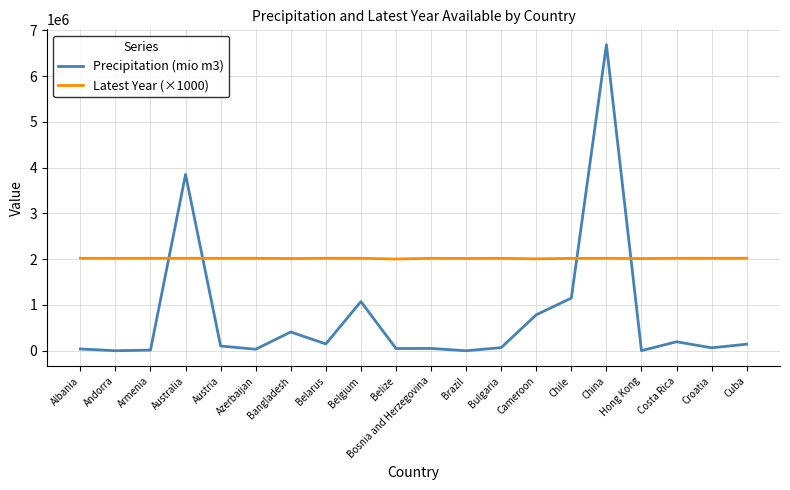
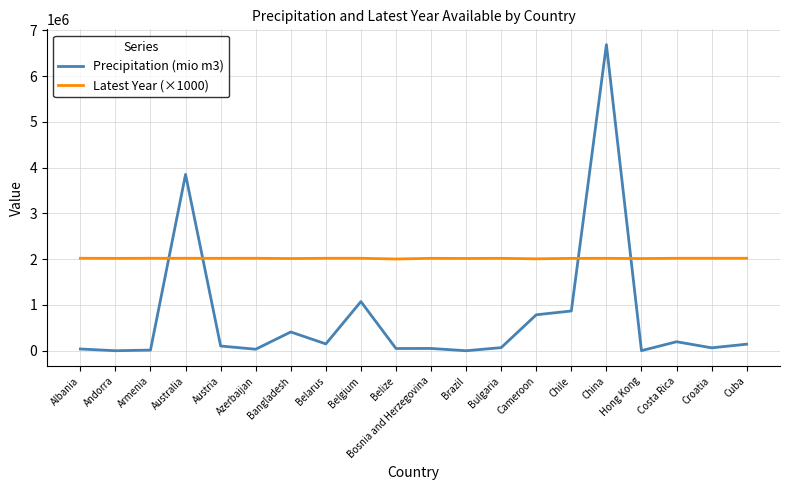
  {
    "Precipitation (mio m3)": {
      "Albania": 0,
      "Andorra": 0,
      "Armenia": 0,
      "Australia": 3900000,
      "Austria": 100000,
      "Azerbaijan": 0,
      "Bangladesh": 400000,
      "Belarus": 100000,
      "Belgium": 1100000,
      "Belize": 0,
      "Bosnia and Herzegovina": 100000,
      "Brazil": 0,
      "Bulgaria": 100000,
      "Cameroon": 800000,
-     "Chile": 1200000,
+     "Chile": 900000,
      "China": 6700000,
      "Hong Kong": 0,
      "Costa Rica": 200000,
      "Croatia": 100000,
      "Cuba": 100000
    },
    "Latest Year (×1000)": {
      "Albania": 2000000,
      "Andorra": 2000000,
      "Armenia": 2000000,
      "Australia": 2000000,
      "Austria": 2000000,
      "Azerbaijan": 2000000,
      "Bangladesh": 2000000,
      "Belarus": 2000000,
      "Belgium": 2000000,
      "Belize": 2000000,
      "Bosnia and Herzegovina": 2000000,
      "Brazil": 2000000,
      "Bulgaria": 2000000,
      "Cameroon": 2000000,
      "Chile": 2000000,
      "China": 2000000,
      "Hong Kong": 2000000,
      "Costa Rica": 2000000,
      "Croatia": 2000000,
      "Cuba": 2000000
    }
  }
